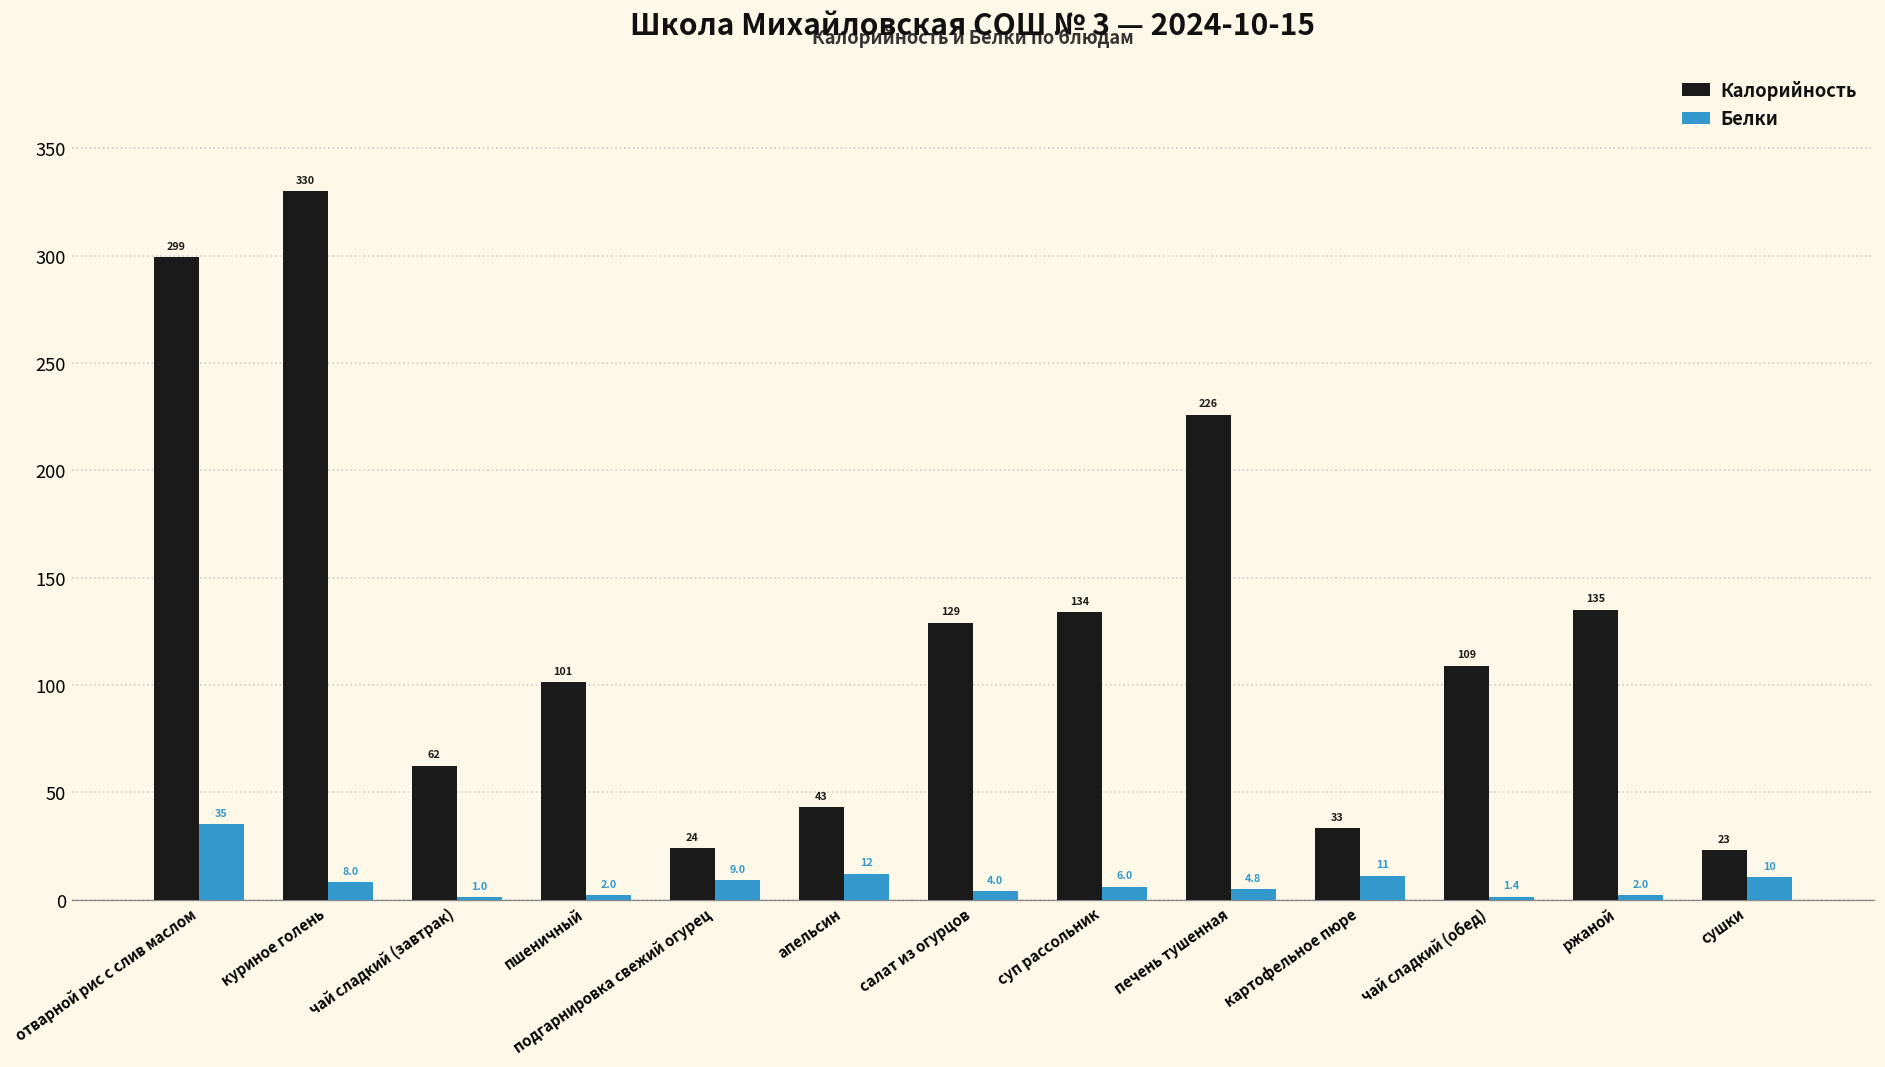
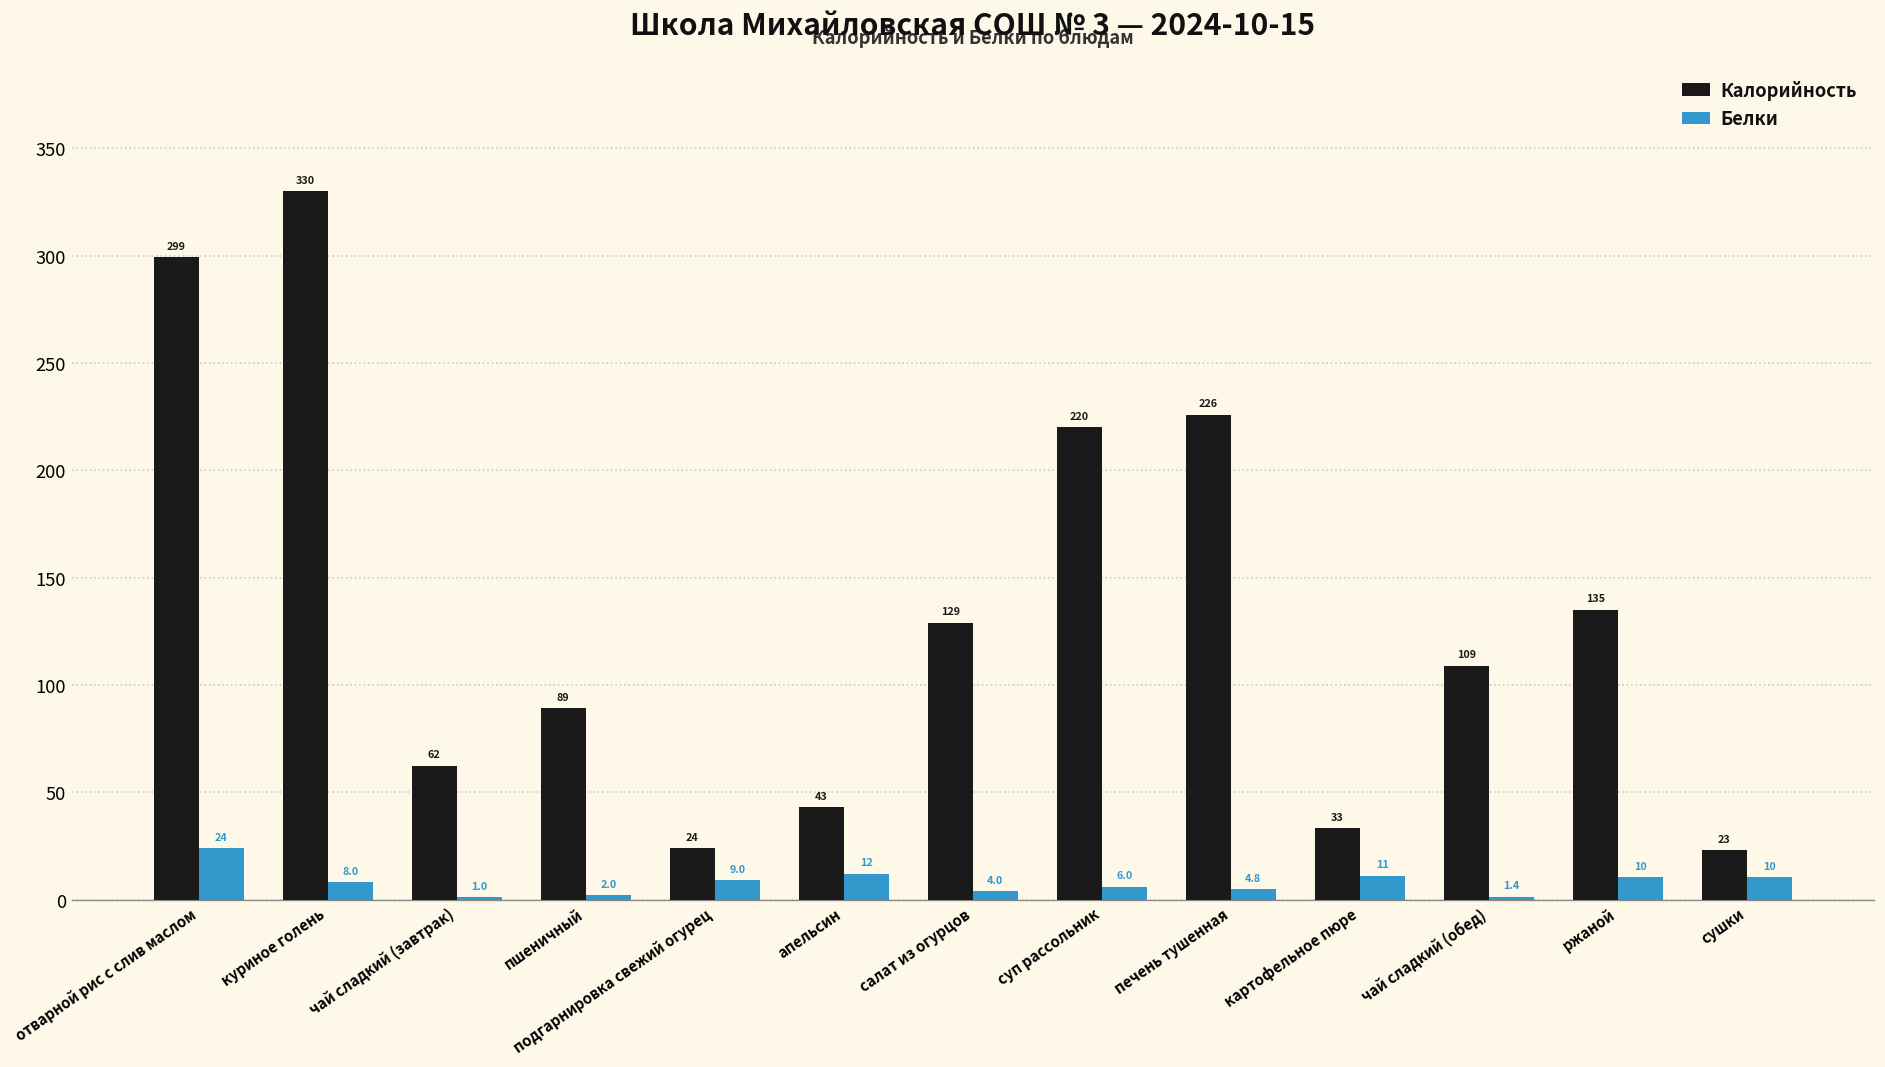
  {
    "Калорийность": {
      "отварной рис с слив маслом": 299,
      "куриное голень": 330,
      "чай сладкий (завтрак)": 62,
-     "пшеничный": 101,
+     "пшеничный": 89,
      "подгарнировка свежий огурец": 24,
      "апельсин": 43,
      "салат из огурцов": 129,
-     "суп рассольник": 134,
+     "суп рассольник": 220,
      "печень тушенная": 226,
      "картофельное пюре": 33,
      "чай сладкий (обед)": 109,
      "ржаной": 135,
      "сушки": 23
    },
    "Белки": {
-     "отварной рис с слив маслом": 35,
+     "отварной рис с слив маслом": 24,
      "куриное голень": 8.0,
      "чай сладкий (завтрак)": 1.0,
      "пшеничный": 2.0,
      "подгарнировка свежий огурец": 9.0,
      "апельсин": 12,
      "салат из огурцов": 4.0,
      "суп рассольник": 6.0,
      "печень тушенная": 4.8,
      "картофельное пюре": 11,
      "чай сладкий (обед)": 1.4,
-     "ржаной": 2.0,
+     "ржаной": 10,
      "сушки": 10
    }
  }
